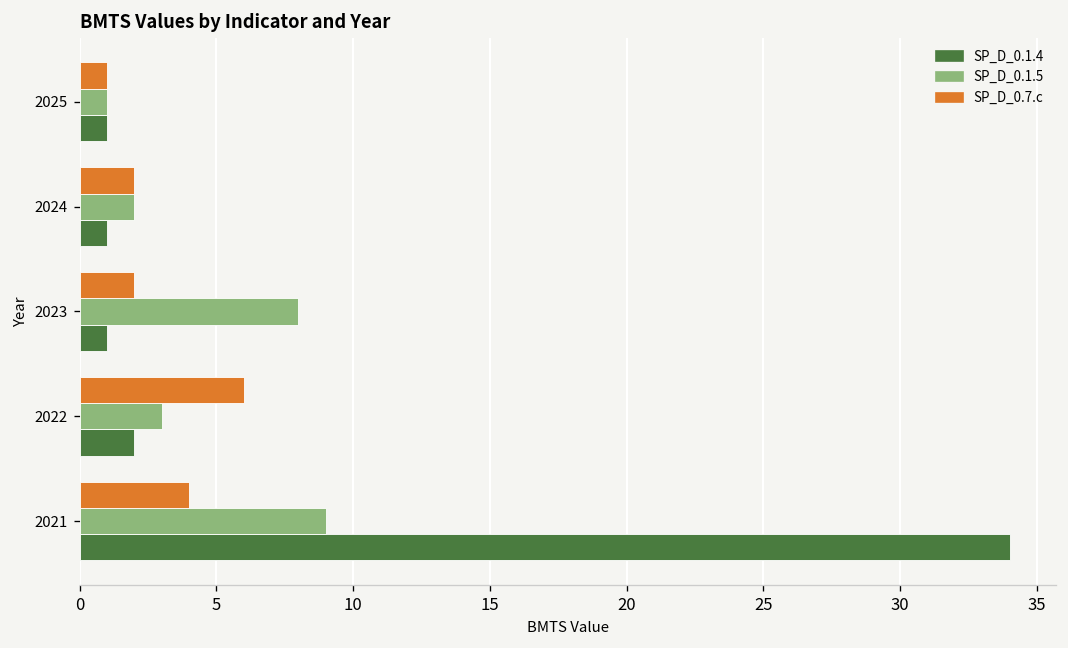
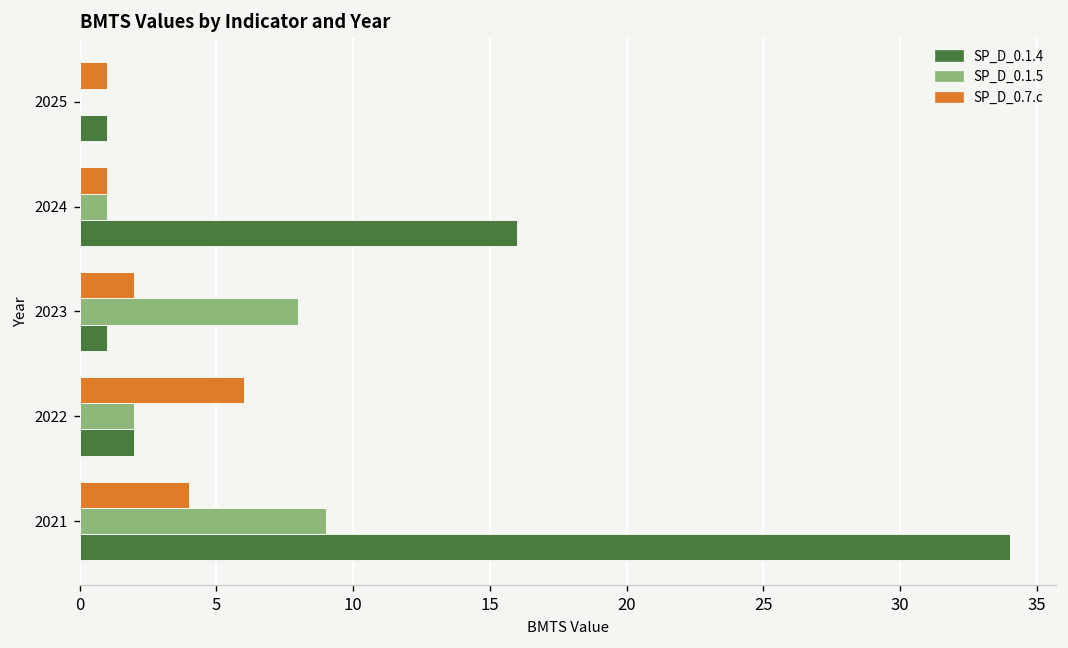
  {
    "SP_D_0.1.4": {
      "2025": 1,
-     "2024": 1,
+     "2024": 16,
      "2023": 1,
      "2022": 2,
      "2021": 34
    },
    "SP_D_0.1.5": {
-     "2025": 1,
-     "2024": 2,
+     "2025": 0,
+     "2024": 1,
      "2023": 8,
-     "2022": 3,
+     "2022": 2,
      "2021": 9
    },
    "SP_D_0.7.c": {
      "2025": 1,
-     "2024": 2,
+     "2024": 1,
      "2023": 2,
      "2022": 6,
      "2021": 4
    }
  }
